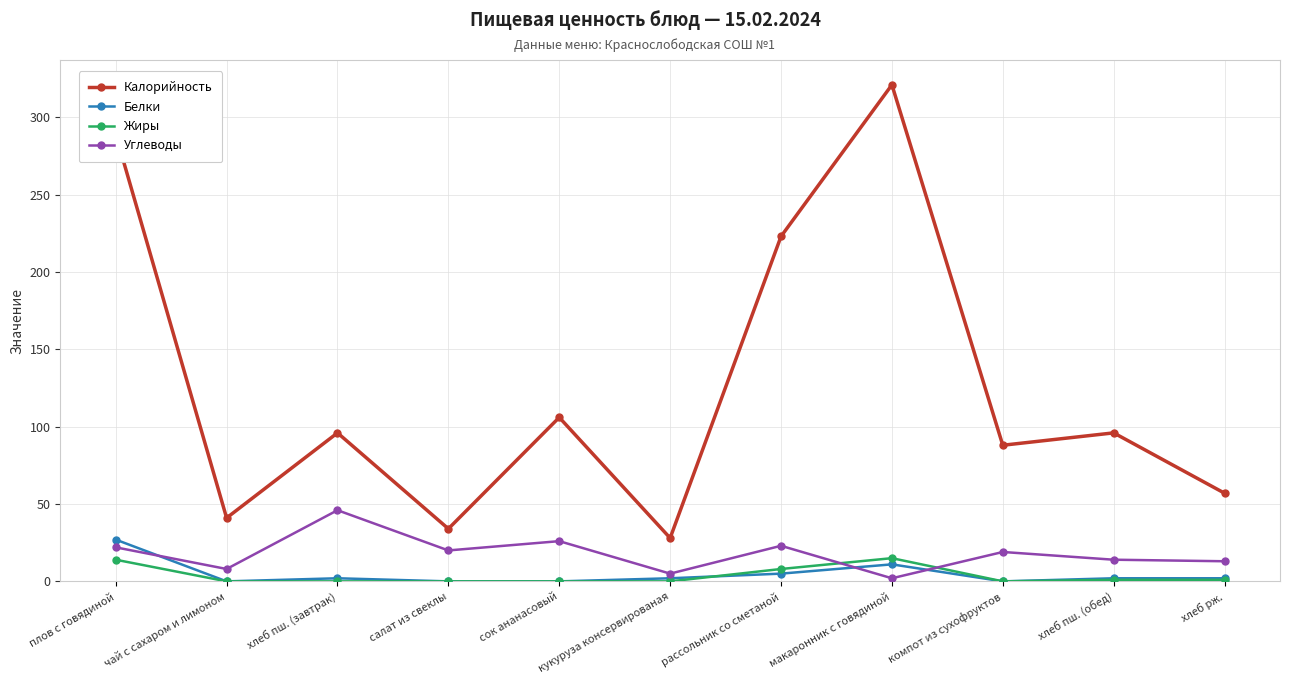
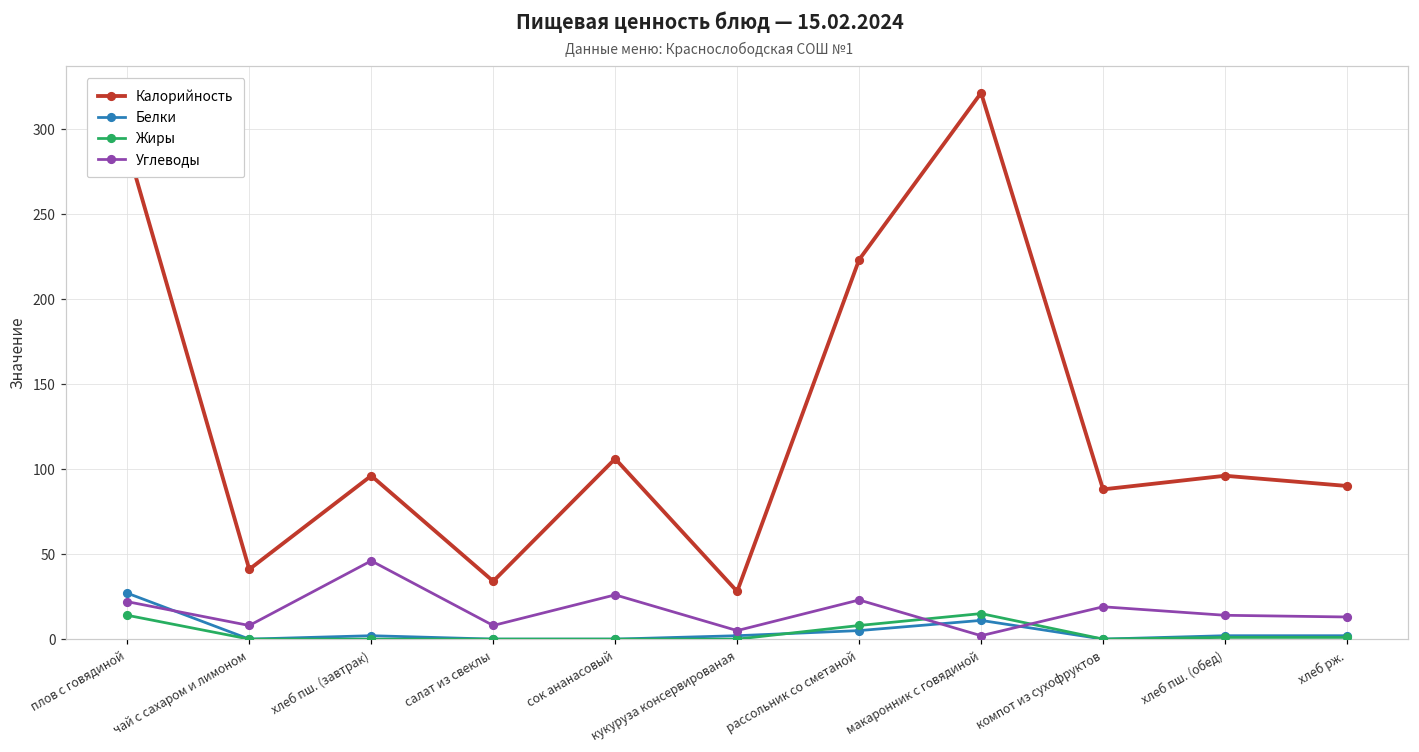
  {
    "Калорийность": {
      "чай с сахаром и лимоном": 41,
      "хлеб пш. (завтрак)": 96,
      "салат из свеклы": 34,
      "сок ананасовый": 106,
      "кукуруза консервированая": 28,
      "рассольник со сметаной": 223,
      "макаронник с говядиной": 321,
      "компот из сухофруктов": 88,
      "хлеб пш. (обед)": 96,
-     "хлеб рж.": 57
+     "хлеб рж.": 90
    },
    "Белки": {
      "плов с говядиной": 27,
      "хлеб пш. (завтрак)": 2,
      "кукуруза консервированая": 2,
      "рассольник со сметаной": 5,
      "макаронник с говядиной": 11
    },
    "Жиры": {
      "плов с говядиной": 14,
      "хлеб пш. (завтрак)": 0,
      "кукуруза консервированая": 0,
      "рассольник со сметаной": 8,
      "макаронник с говядиной": 15
    },
    "Углеводы": {
      "плов с говядиной": 22,
      "чай с сахаром и лимоном": 8,
      "хлеб пш. (завтрак)": 46,
-     "салат из свеклы": 20,
+     "салат из свеклы": 8,
      "сок ананасовый": 26,
      "кукуруза консервированая": 5,
      "рассольник со сметаной": 23,
      "макаронник с говядиной": 2,
      "компот из сухофруктов": 19,
      "хлеб пш. (обед)": 14,
      "хлеб рж.": 13
    }
  }
